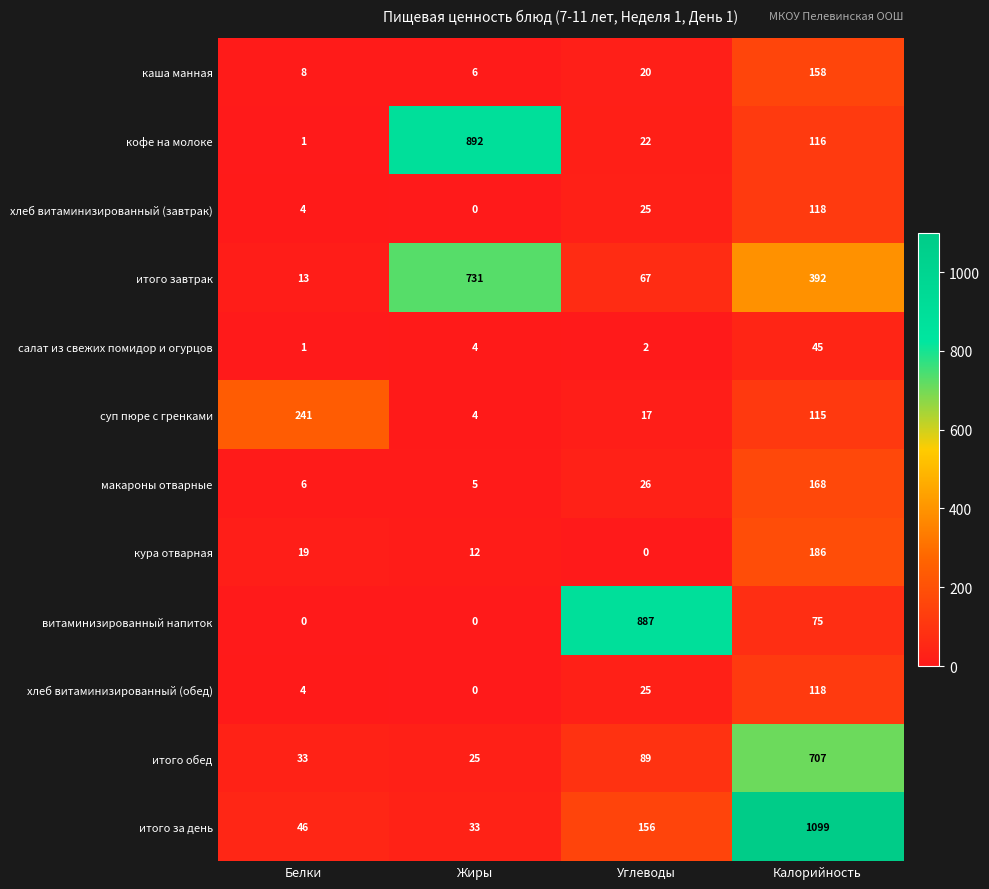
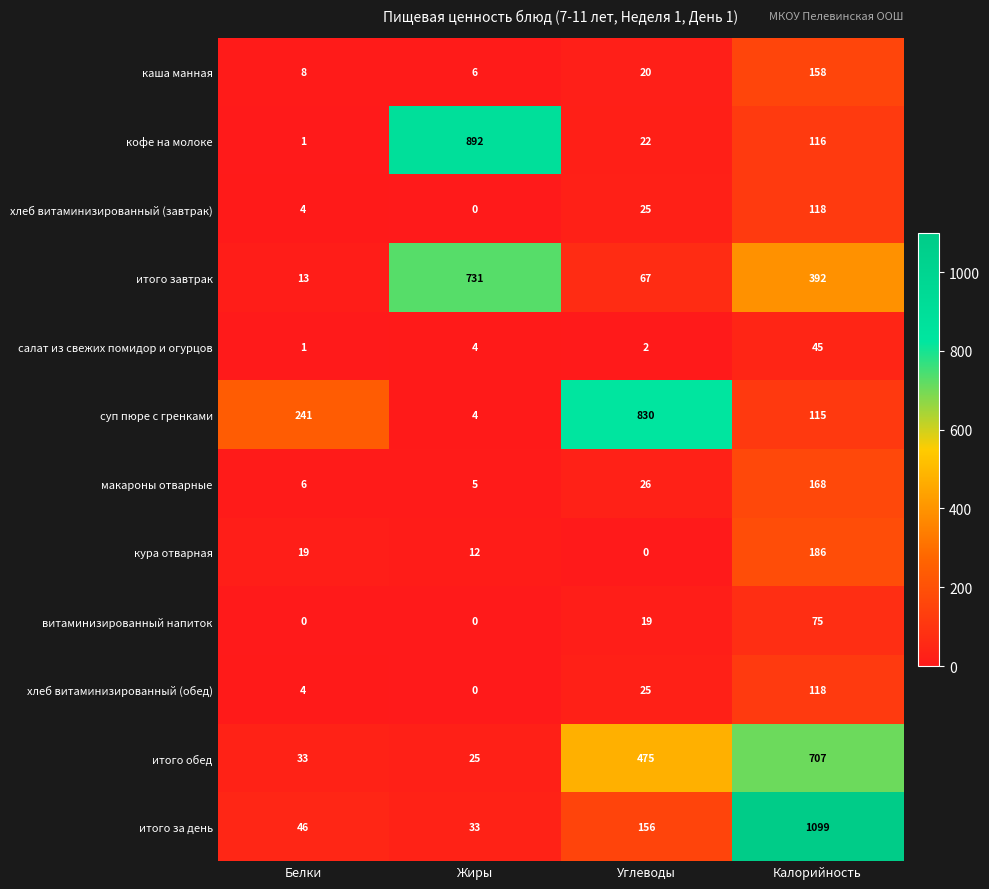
  {
    "каша манная": {
      "Белки": 8,
      "Жиры": 6,
      "Углеводы": 20,
      "Калорийность": 158
    },
    "кофе на молоке": {
      "Белки": 1,
      "Жиры": 892,
      "Углеводы": 22,
      "Калорийность": 116
    },
    "хлеб витаминизированный (завтрак)": {
      "Белки": 4,
      "Жиры": 0,
      "Углеводы": 25,
      "Калорийность": 118
    },
    "итого завтрак": {
      "Белки": 13,
      "Жиры": 731,
      "Углеводы": 67,
      "Калорийность": 392
    },
    "салат из свежих помидор и огурцов": {
      "Белки": 1,
      "Жиры": 4,
      "Углеводы": 2,
      "Калорийность": 45
    },
    "суп пюре с гренками": {
      "Белки": 241,
      "Жиры": 4,
-     "Углеводы": 17,
+     "Углеводы": 830,
      "Калорийность": 115
    },
    "макароны отварные": {
      "Белки": 6,
      "Жиры": 5,
      "Углеводы": 26,
      "Калорийность": 168
    },
    "кура отварная": {
      "Белки": 19,
      "Жиры": 12,
      "Углеводы": 0,
      "Калорийность": 186
    },
    "витаминизированный напиток": {
      "Белки": 0,
      "Жиры": 0,
-     "Углеводы": 887,
+     "Углеводы": 19,
      "Калорийность": 75
    },
    "хлеб витаминизированный (обед)": {
      "Белки": 4,
      "Жиры": 0,
      "Углеводы": 25,
      "Калорийность": 118
    },
    "итого обед": {
      "Белки": 33,
      "Жиры": 25,
-     "Углеводы": 89,
+     "Углеводы": 475,
      "Калорийность": 707
    },
    "итого за день": {
      "Белки": 46,
      "Жиры": 33,
      "Углеводы": 156,
      "Калорийность": 1099
    }
  }
